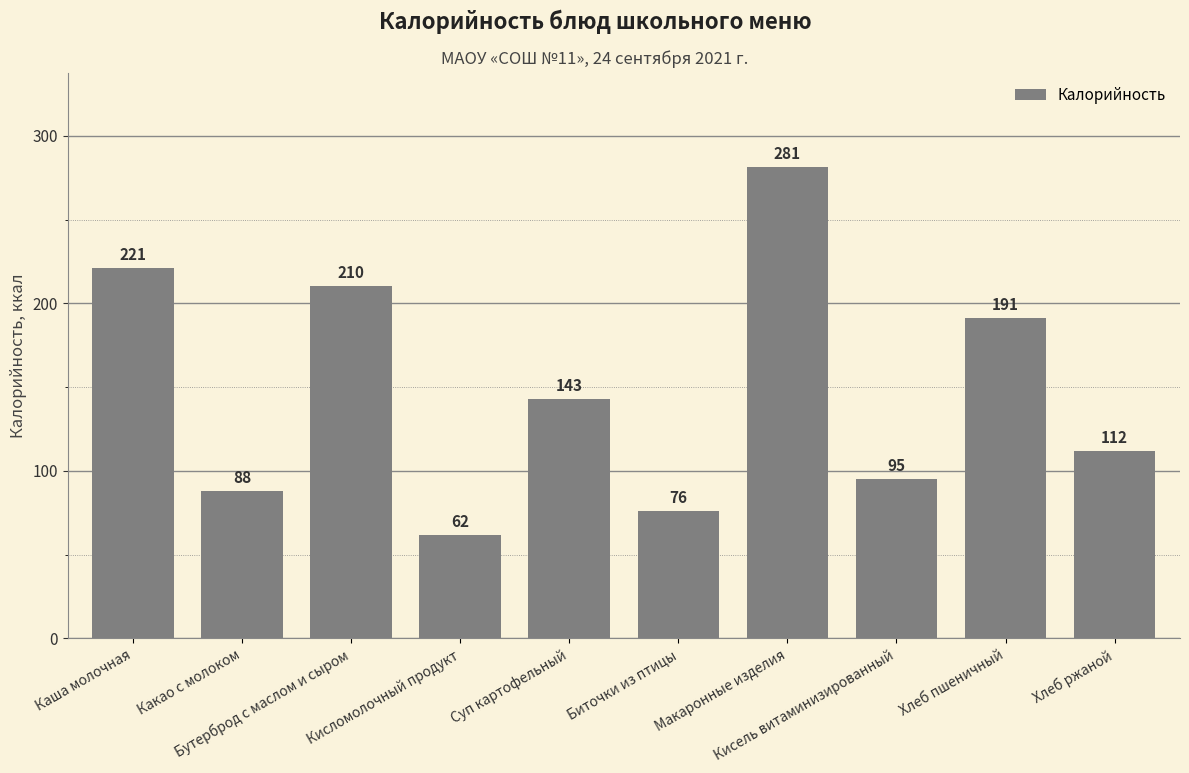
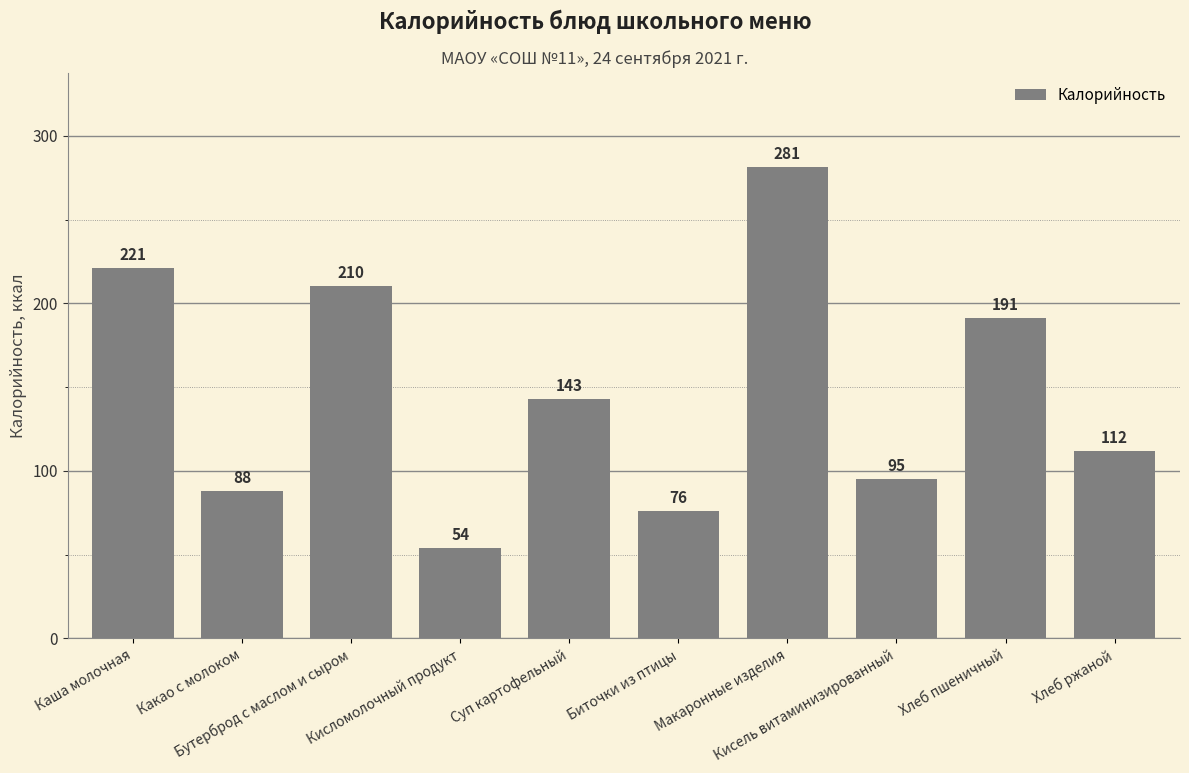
  {
    "Каша молочная": 221,
    "Какао с молоком": 88,
    "Бутерброд с маслом и сыром": 210,
-   "Кисломолочный продукт": 62,
+   "Кисломолочный продукт": 54,
    "Суп картофельный": 143,
    "Биточки из птицы": 76,
    "Макаронные изделия": 281,
    "Кисель витаминизированный": 95,
    "Хлеб пшеничный": 191,
    "Хлеб ржаной": 112
  }
